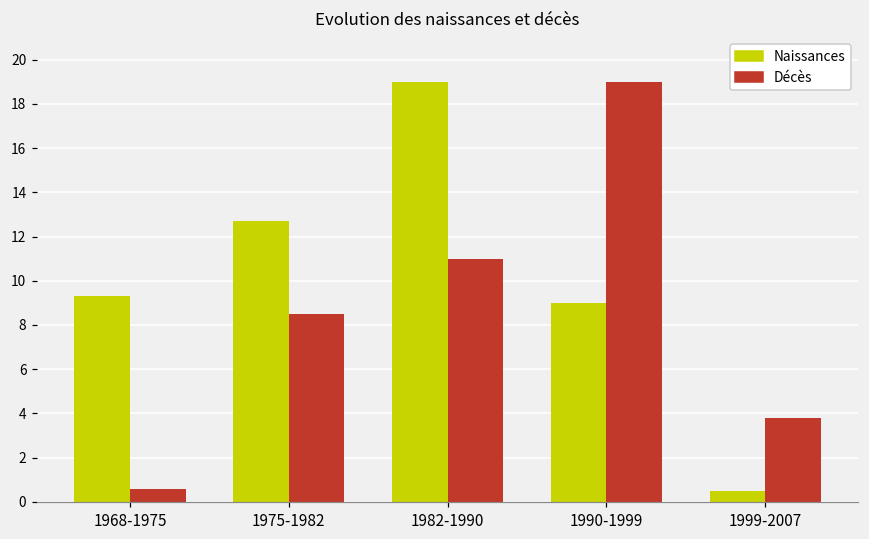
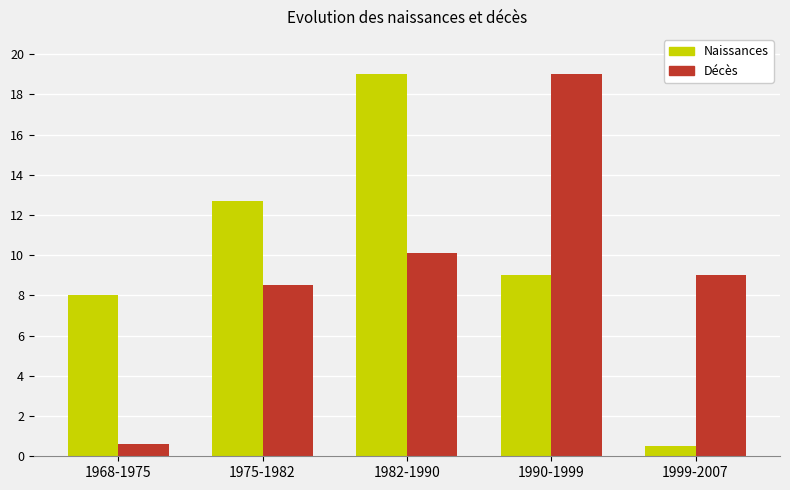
  {
    "Naissances": {
-     "1968-1975": 9.3,
+     "1968-1975": 8.0,
      "1975-1982": 12.7,
      "1982-1990": 19.0,
      "1990-1999": 9.0,
      "1999-2007": 0.5
    },
    "Décès": {
      "1968-1975": 0.6,
      "1975-1982": 8.5,
-     "1982-1990": 11.0,
+     "1982-1990": 10.1,
      "1990-1999": 19.0,
-     "1999-2007": 3.8
+     "1999-2007": 9.0
    }
  }
